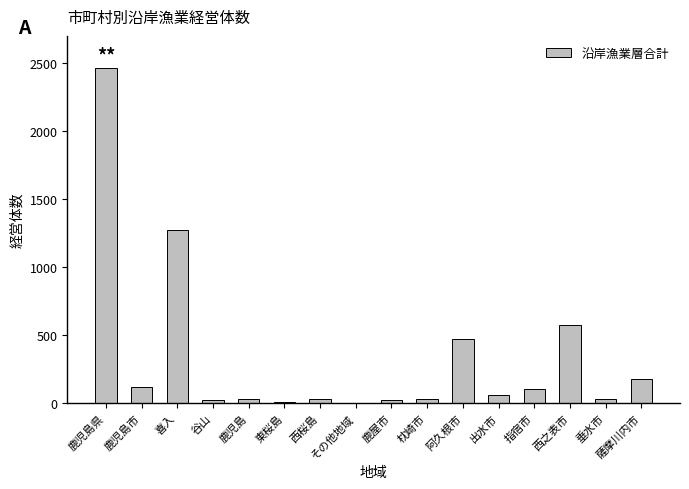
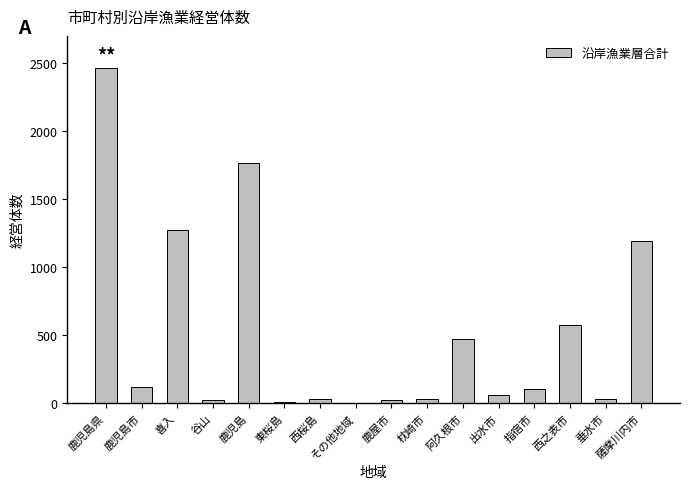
  {
    "鹿児島県": 2460,
    "鹿児島市": 120,
    "喜入": 1270,
    "谷山": 20,
-   "鹿児島": 30,
+   "鹿児島": 1760,
    "西桜島": 30,
    "鹿屋市": 20,
    "枕崎市": 30,
    "阿久根市": 470,
    "出水市": 60,
    "指宿市": 100,
    "西之表市": 580,
    "垂水市": 30,
-   "薩摩川内市": 180
+   "薩摩川内市": 1190
  }
